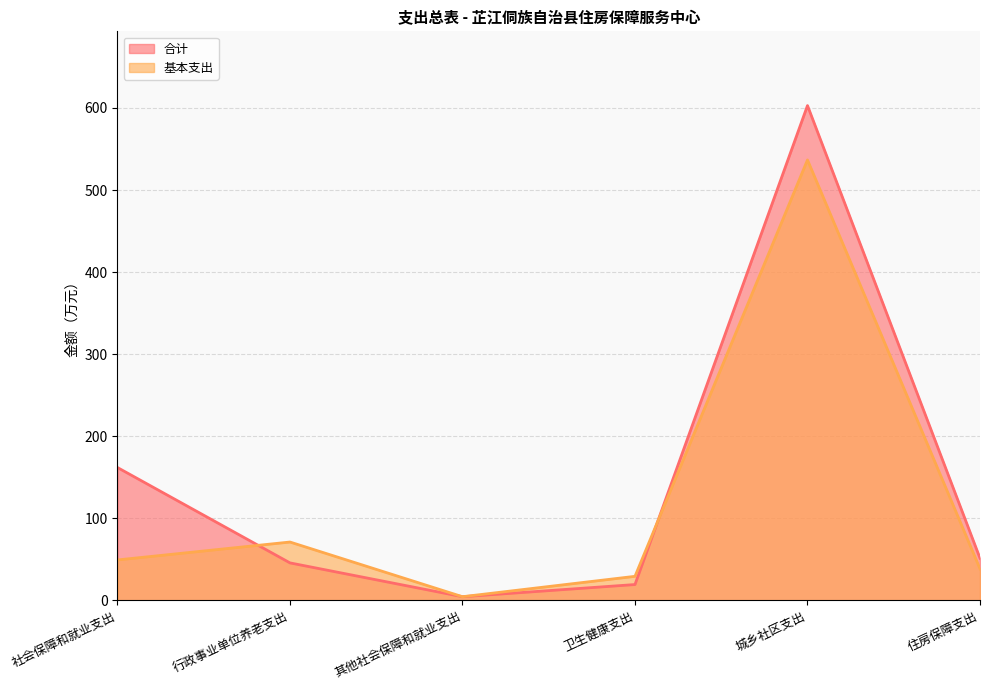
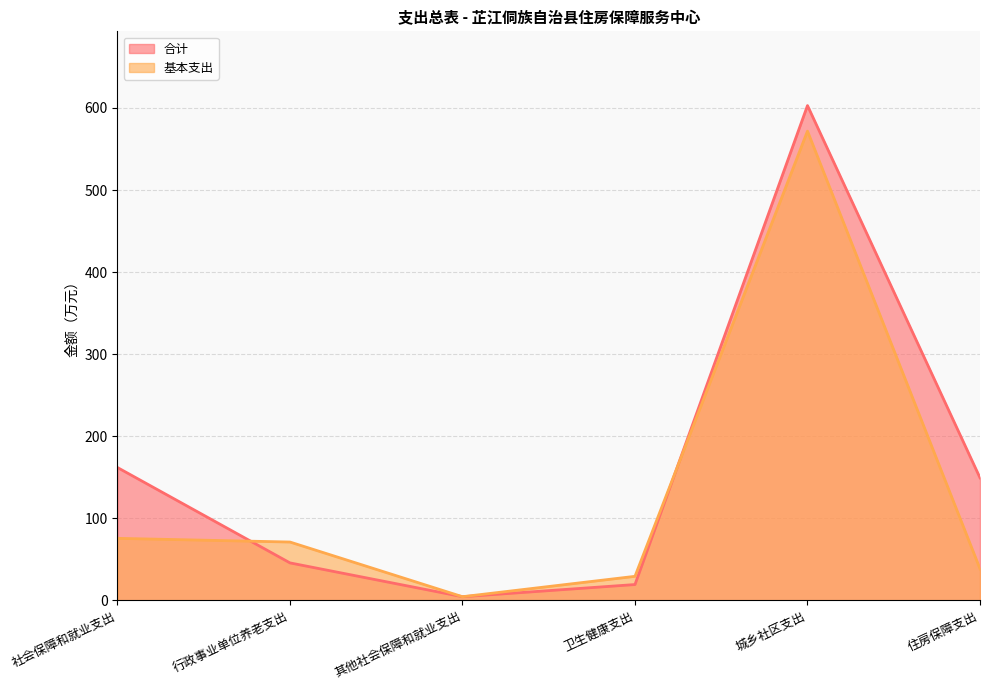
  {
    "合计": {
      "社会保障和就业支出": 160,
      "行政事业单位养老支出": 50,
      "卫生健康支出": 20,
      "城乡社区支出": 600,
-     "住房保障支出": 50
+     "住房保障支出": 150
    },
    "基本支出": {
-     "社会保障和就业支出": 50,
+     "社会保障和就业支出": 80,
      "行政事业单位养老支出": 70,
      "卫生健康支出": 30,
-     "城乡社区支出": 540,
+     "城乡社区支出": 570,
      "住房保障支出": 40
    }
  }
